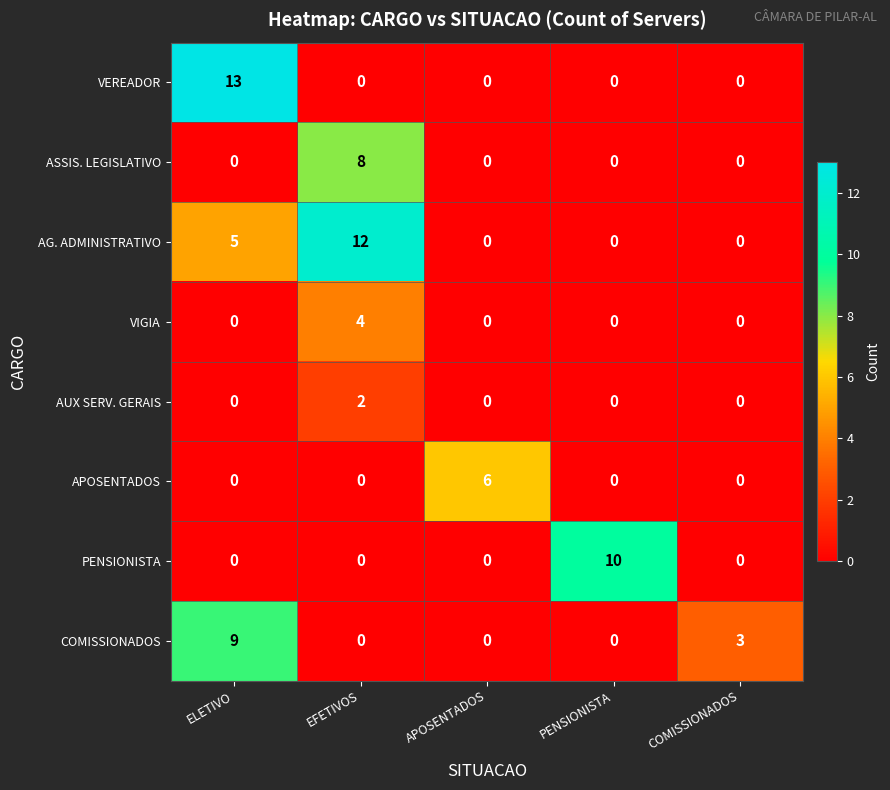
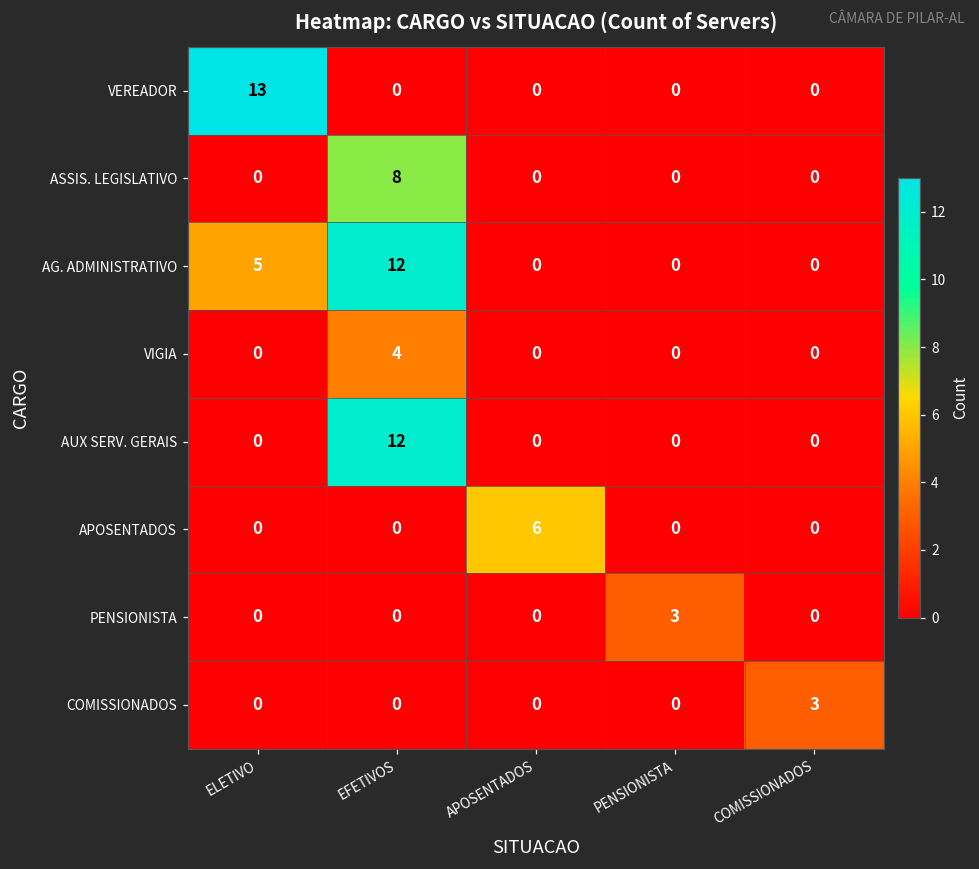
  {
    "VEREADOR": {
      "ELETIVO": 13,
      "EFETIVOS": 0,
      "APOSENTADOS": 0,
      "PENSIONISTA": 0,
      "COMISSIONADOS": 0
    },
    "ASSIS. LEGISLATIVO": {
      "ELETIVO": 0,
      "EFETIVOS": 8,
      "APOSENTADOS": 0,
      "PENSIONISTA": 0,
      "COMISSIONADOS": 0
    },
    "AG. ADMINISTRATIVO": {
      "ELETIVO": 5,
      "EFETIVOS": 12,
      "APOSENTADOS": 0,
      "PENSIONISTA": 0,
      "COMISSIONADOS": 0
    },
    "VIGIA": {
      "ELETIVO": 0,
      "EFETIVOS": 4,
      "APOSENTADOS": 0,
      "PENSIONISTA": 0,
      "COMISSIONADOS": 0
    },
    "AUX SERV. GERAIS": {
      "ELETIVO": 0,
-     "EFETIVOS": 2,
+     "EFETIVOS": 12,
      "APOSENTADOS": 0,
      "PENSIONISTA": 0,
      "COMISSIONADOS": 0
    },
    "APOSENTADOS": {
      "ELETIVO": 0,
      "EFETIVOS": 0,
      "APOSENTADOS": 6,
      "PENSIONISTA": 0,
      "COMISSIONADOS": 0
    },
    "PENSIONISTA": {
      "ELETIVO": 0,
      "EFETIVOS": 0,
      "APOSENTADOS": 0,
-     "PENSIONISTA": 10,
+     "PENSIONISTA": 3,
      "COMISSIONADOS": 0
    },
    "COMISSIONADOS": {
-     "ELETIVO": 9,
+     "ELETIVO": 0,
      "EFETIVOS": 0,
      "APOSENTADOS": 0,
      "PENSIONISTA": 0,
      "COMISSIONADOS": 3
    }
  }
